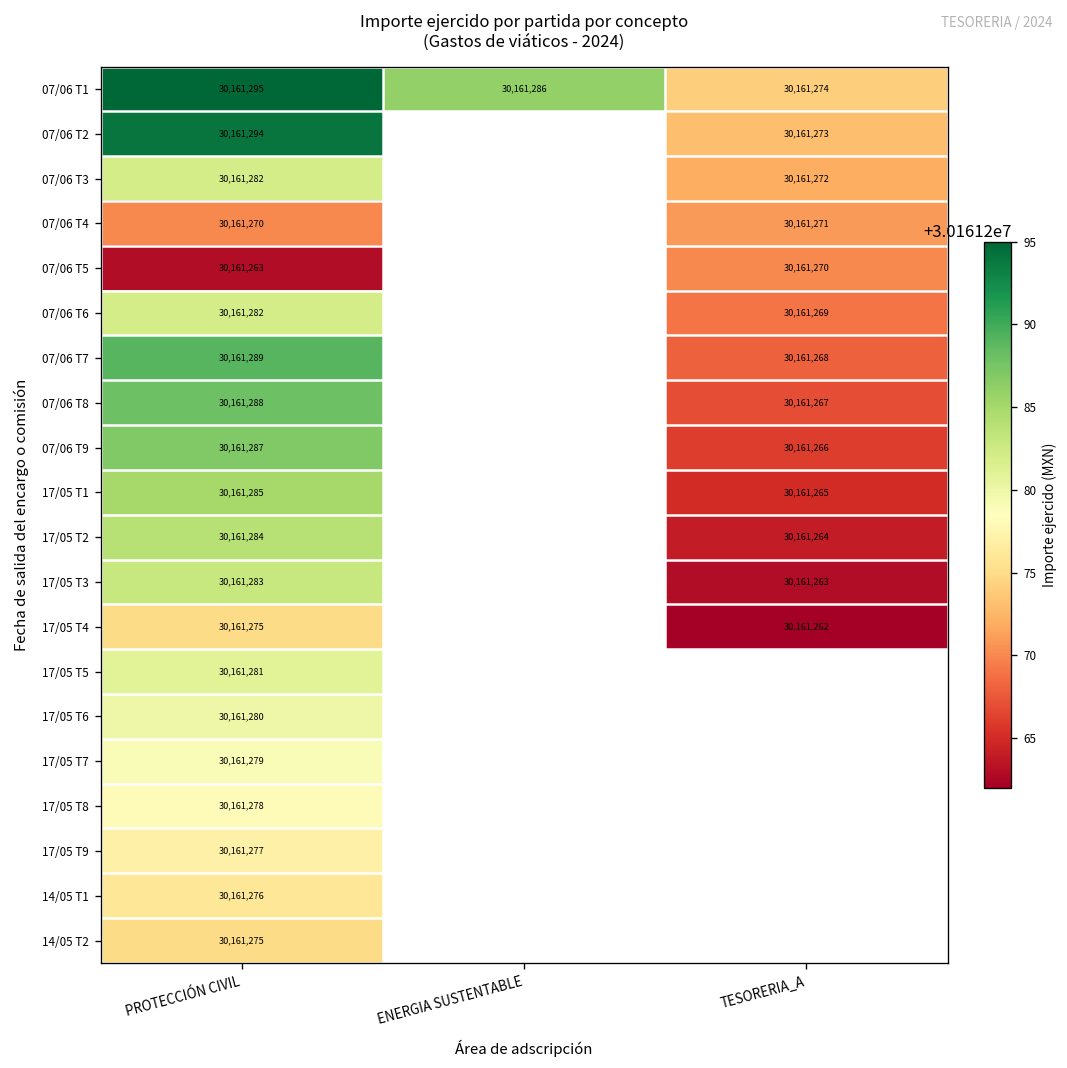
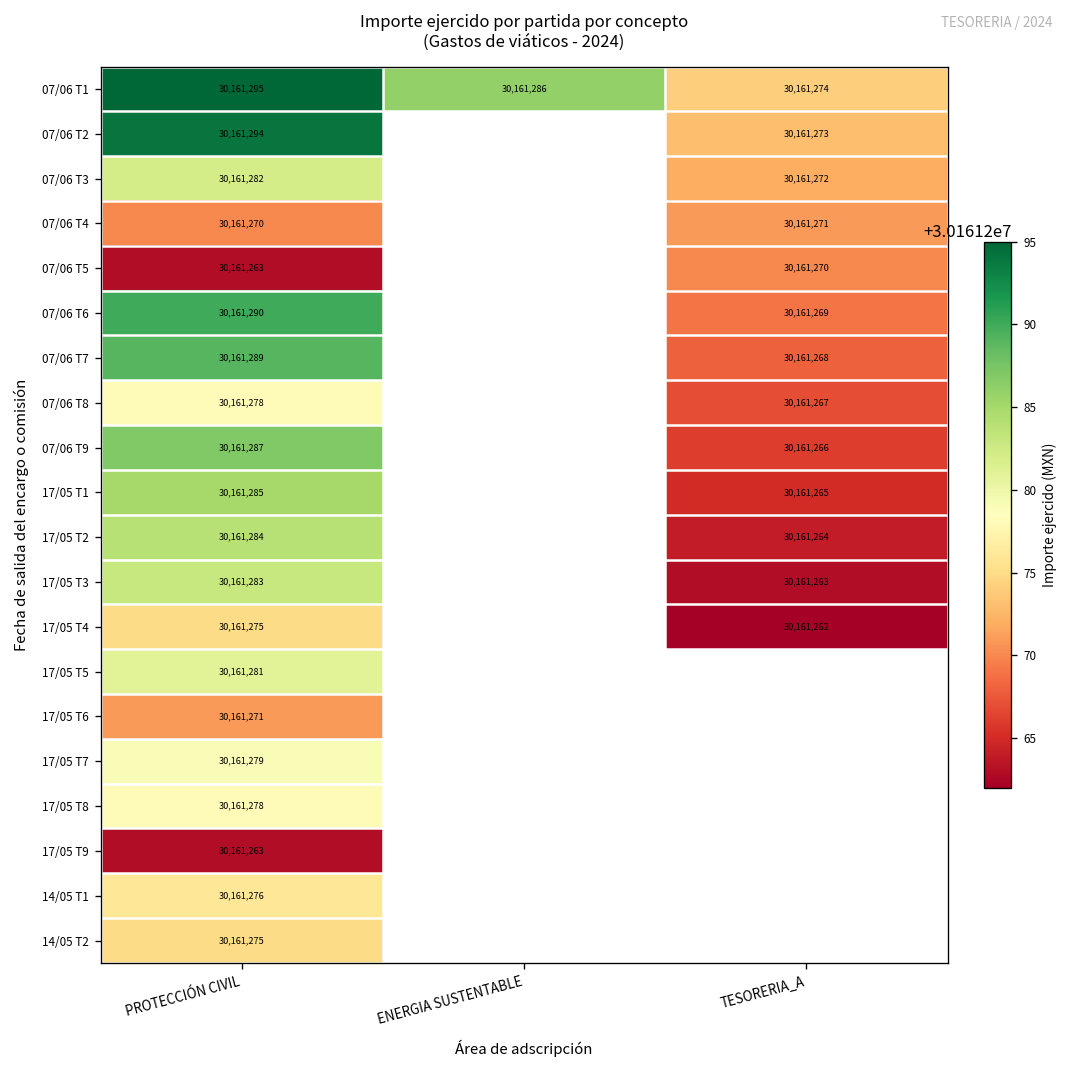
  {
    "07/06 T1": {
      "PROTECCIÓN CIVIL": "30,161,295",
      "ENERGIA SUSTENTABLE": "30,161,286",
      "TESORERIA_A": "30,161,274"
    },
    "07/06 T2": {
      "PROTECCIÓN CIVIL": "30,161,294",
      "TESORERIA_A": "30,161,273"
    },
    "07/06 T3": {
      "PROTECCIÓN CIVIL": "30,161,282",
      "TESORERIA_A": "30,161,272"
    },
    "07/06 T4": {
      "PROTECCIÓN CIVIL": "30,161,270",
      "TESORERIA_A": "30,161,271"
    },
    "07/06 T5": {
      "PROTECCIÓN CIVIL": "30,161,263",
      "TESORERIA_A": "30,161,270"
    },
    "07/06 T6": {
-     "PROTECCIÓN CIVIL": "30,161,282",
+     "PROTECCIÓN CIVIL": "30,161,290",
      "TESORERIA_A": "30,161,269"
    },
    "07/06 T7": {
      "PROTECCIÓN CIVIL": "30,161,289",
      "TESORERIA_A": "30,161,268"
    },
    "07/06 T8": {
-     "PROTECCIÓN CIVIL": "30,161,288",
+     "PROTECCIÓN CIVIL": "30,161,278",
      "TESORERIA_A": "30,161,267"
    },
    "07/06 T9": {
      "PROTECCIÓN CIVIL": "30,161,287",
      "TESORERIA_A": "30,161,266"
    },
    "17/05 T1": {
      "PROTECCIÓN CIVIL": "30,161,285",
      "TESORERIA_A": "30,161,265"
    },
    "17/05 T2": {
      "PROTECCIÓN CIVIL": "30,161,284",
      "TESORERIA_A": "30,161,264"
    },
    "17/05 T3": {
      "PROTECCIÓN CIVIL": "30,161,283",
      "TESORERIA_A": "30,161,263"
    },
    "17/05 T4": {
      "PROTECCIÓN CIVIL": "30,161,275",
      "TESORERIA_A": "30,161,262"
    },
    "17/05 T5": {
      "PROTECCIÓN CIVIL": "30,161,281"
    },
    "17/05 T6": {
-     "PROTECCIÓN CIVIL": "30,161,280"
+     "PROTECCIÓN CIVIL": "30,161,271"
    },
    "17/05 T7": {
      "PROTECCIÓN CIVIL": "30,161,279"
    },
    "17/05 T8": {
      "PROTECCIÓN CIVIL": "30,161,278"
    },
    "17/05 T9": {
-     "PROTECCIÓN CIVIL": "30,161,277"
+     "PROTECCIÓN CIVIL": "30,161,263"
    },
    "14/05 T1": {
      "PROTECCIÓN CIVIL": "30,161,276"
    },
    "14/05 T2": {
      "PROTECCIÓN CIVIL": "30,161,275"
    }
  }
